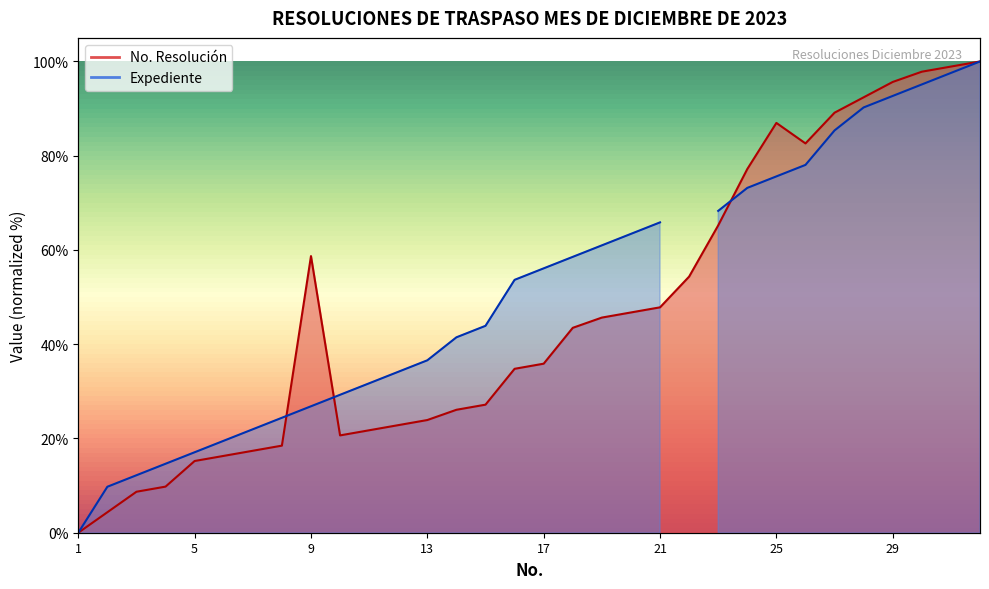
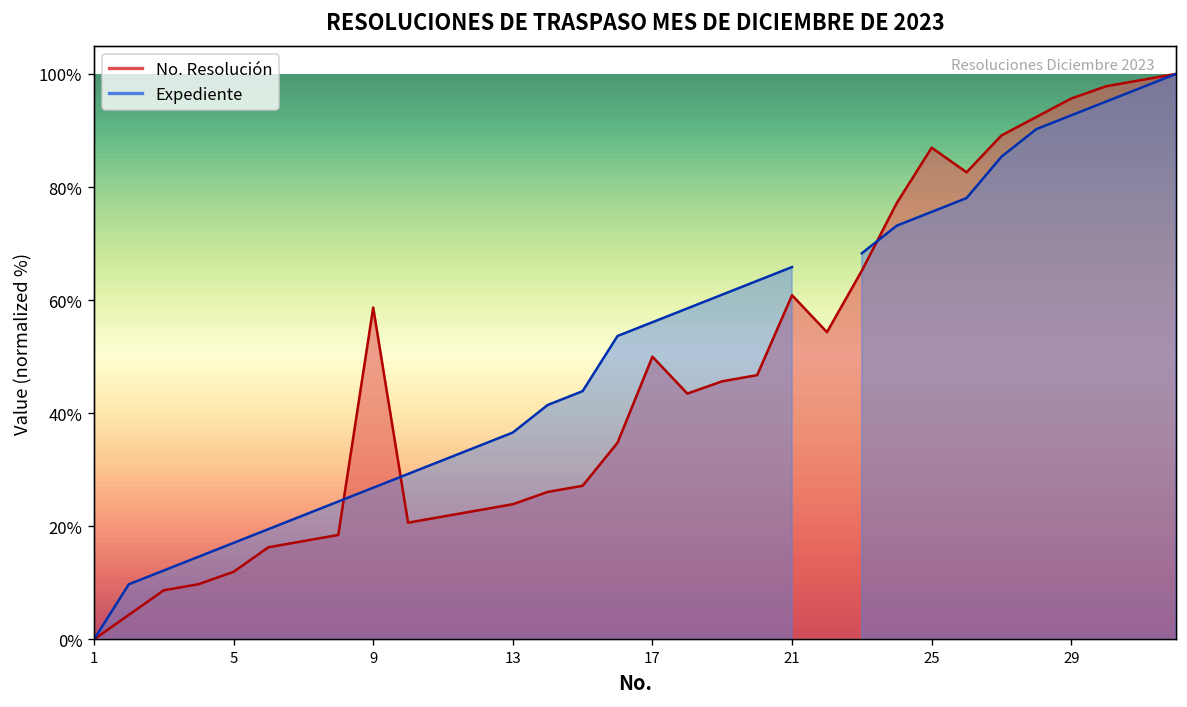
  {
    "No. Resolución": {
-     "5": "15%",
+     "5": "12%",
      "9": "59%",
      "13": "24%",
-     "17": "36%",
-     "21": "48%",
+     "17": "50%",
+     "21": "61%",
      "25": "87%",
      "29": "96%"
    }
  }
